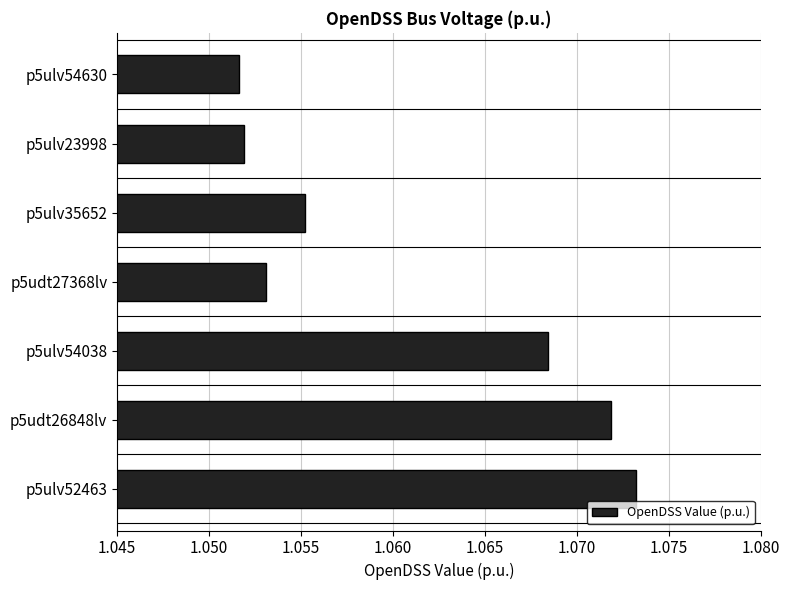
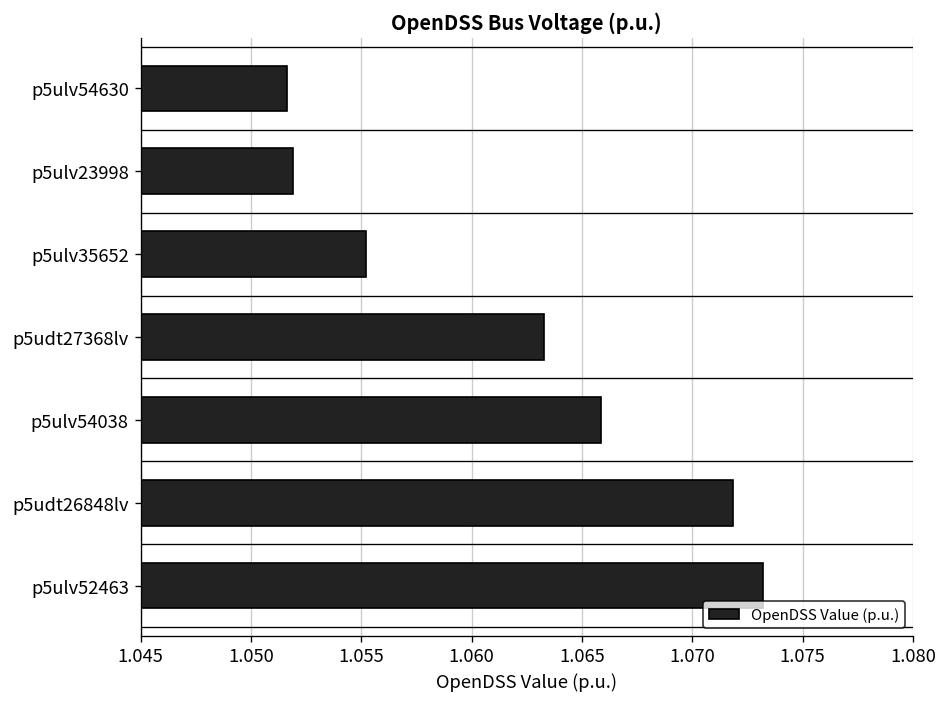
  {
    "p5ulv54630": 1.0516,
    "p5ulv23998": 1.0519,
    "p5ulv35652": 1.0552,
-   "p5udt27368lv": 1.0531,
-   "p5ulv54038": 1.0685,
+   "p5udt27368lv": 1.0633,
+   "p5ulv54038": 1.0659,
    "p5udt26848lv": 1.0718,
    "p5ulv52463": 1.0732
  }
